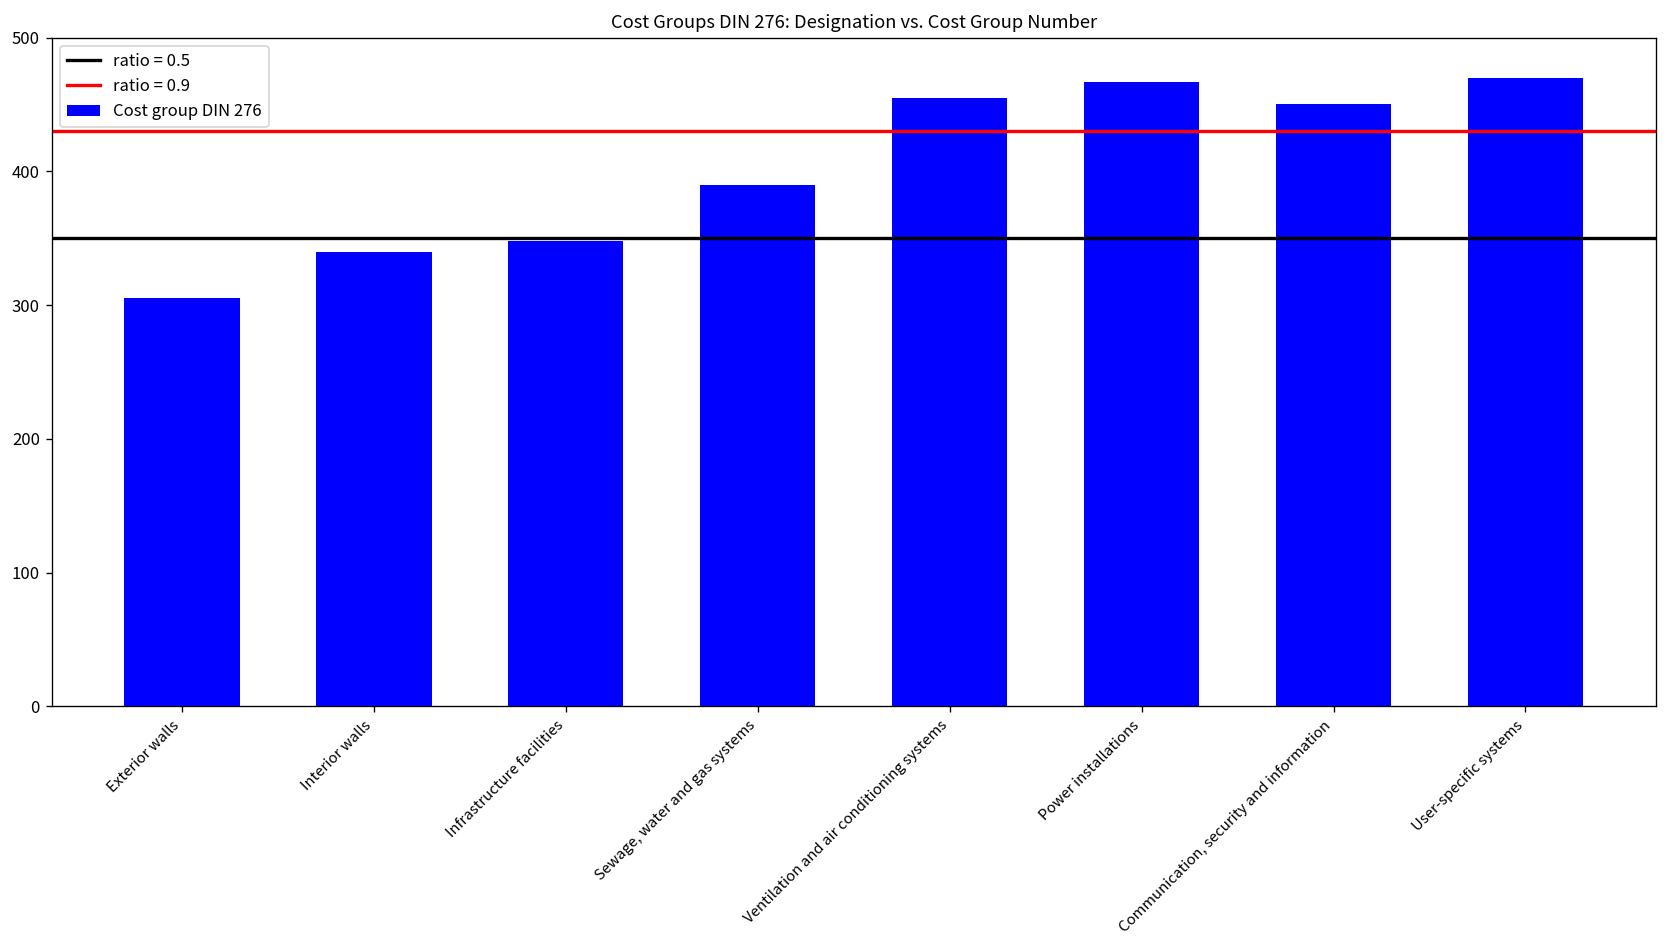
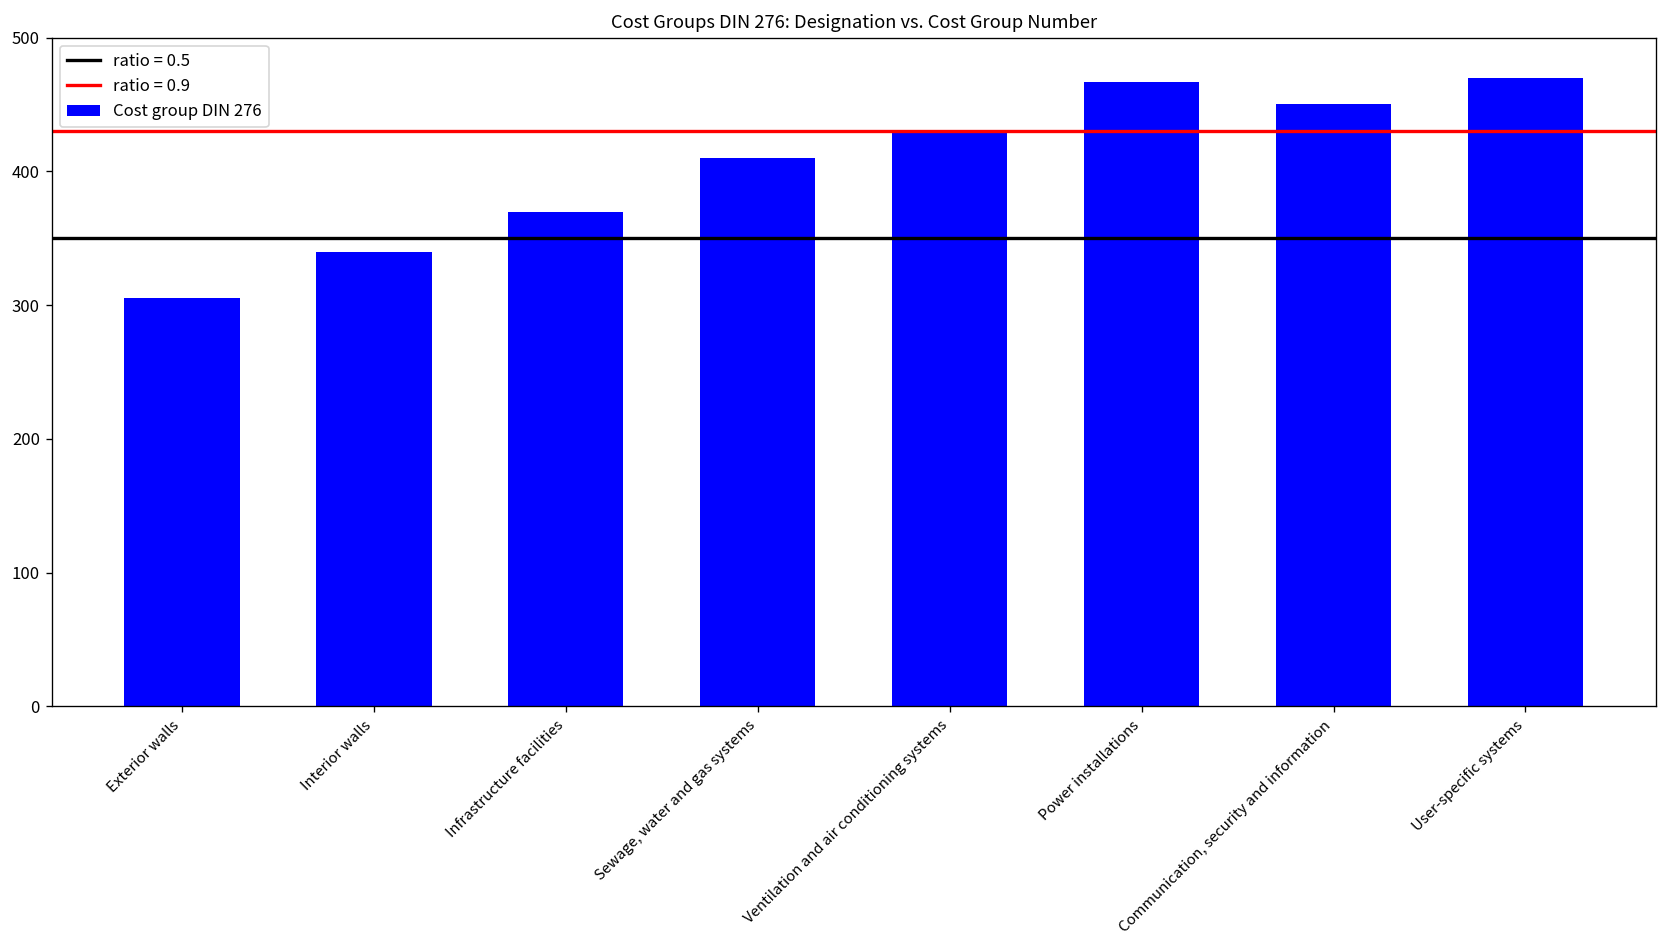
  {
    "Exterior walls": 305,
    "Interior walls": 340,
-   "Infrastructure facilities": 348,
-   "Sewage, water and gas systems": 390,
-   "Ventilation and air conditioning systems": 455,
+   "Infrastructure facilities": 370,
+   "Sewage, water and gas systems": 410,
+   "Ventilation and air conditioning systems": 430,
    "Power installations": 467,
    "Communication, security and information": 450,
    "User-specific systems": 470
  }
